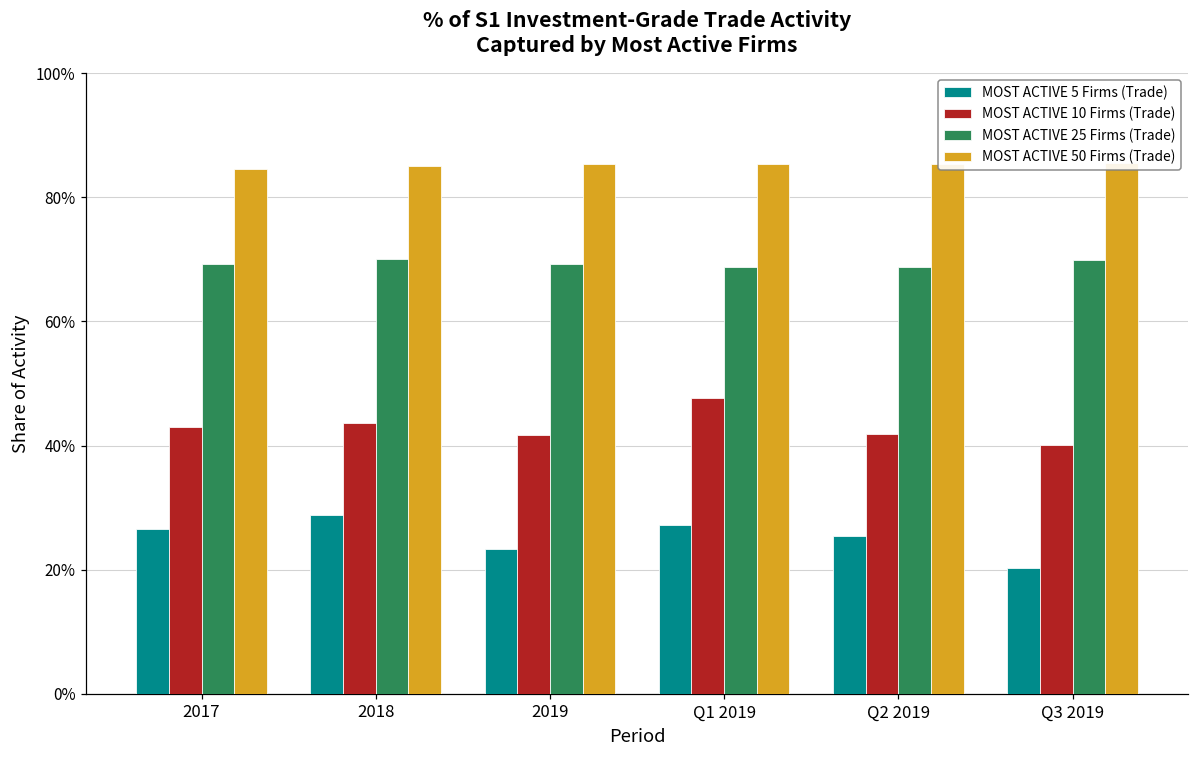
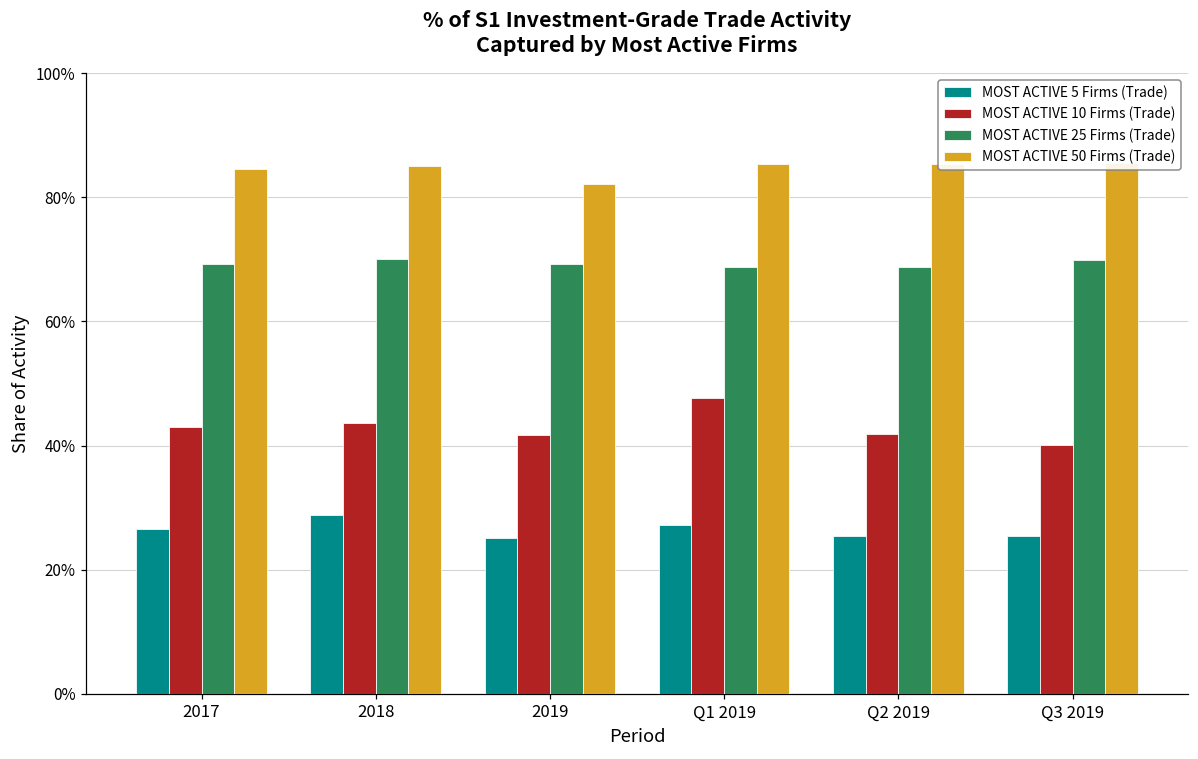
  {
    "MOST ACTIVE 5 Firms (Trade)": {
      "2017": "27%",
      "2018": "29%",
-     "2019": "23%",
+     "2019": "25%",
      "Q1 2019": "27%",
      "Q2 2019": "25%",
-     "Q3 2019": "20%"
+     "Q3 2019": "25%"
    },
    "MOST ACTIVE 10 Firms (Trade)": {
      "2017": "43%",
      "2018": "44%",
      "2019": "42%",
      "Q1 2019": "48%",
      "Q2 2019": "42%",
      "Q3 2019": "40%"
    },
    "MOST ACTIVE 25 Firms (Trade)": {
      "2017": "69%",
      "2018": "70%",
      "2019": "69%",
      "Q1 2019": "69%",
      "Q2 2019": "69%",
      "Q3 2019": "70%"
    },
    "MOST ACTIVE 50 Firms (Trade)": {
      "2017": "85%",
      "2018": "85%",
-     "2019": "85%",
+     "2019": "82%",
      "Q1 2019": "85%"
    }
  }
